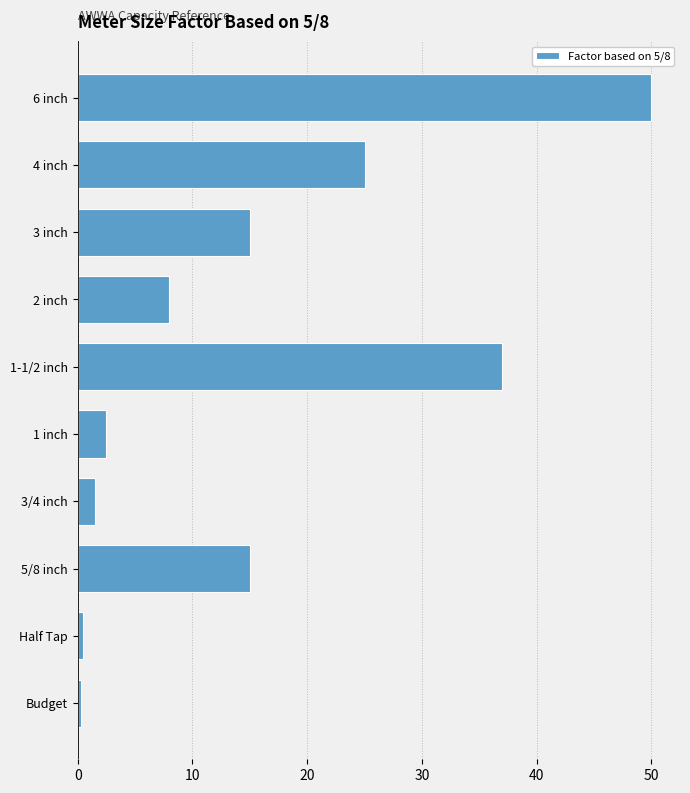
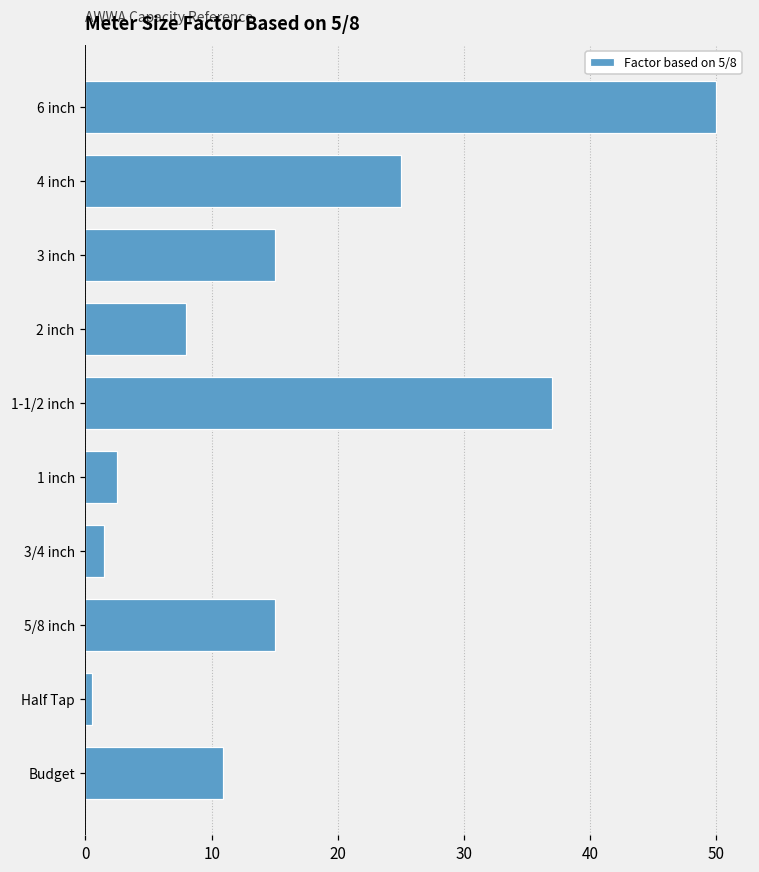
  {
    "6 inch": 50.0,
    "4 inch": 25.0,
    "3 inch": 15.0,
    "2 inch": 8.0,
    "1-1/2 inch": 37.0,
    "1 inch": 2.5,
    "3/4 inch": 1.5,
    "5/8 inch": 15.0,
    "Half Tap": 0.5,
-   "Budget": 0.3
+   "Budget": 10.9
  }
